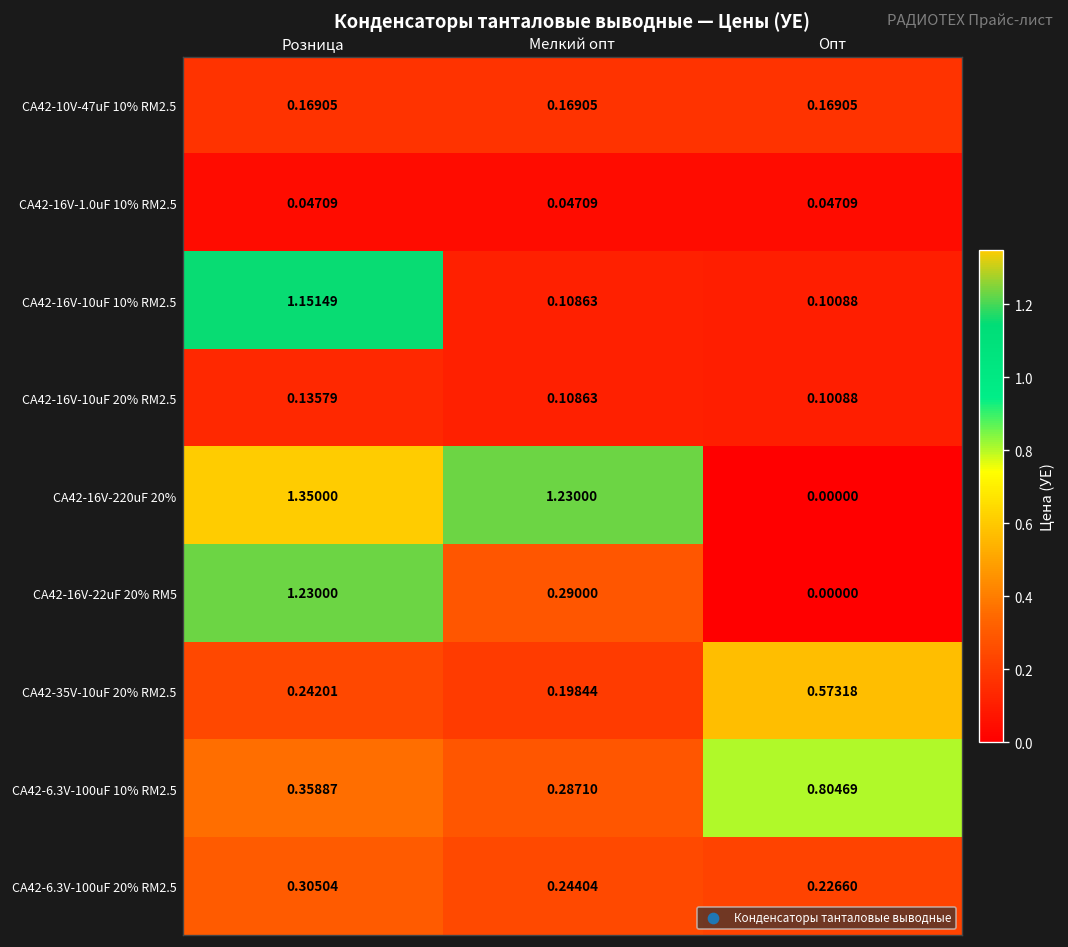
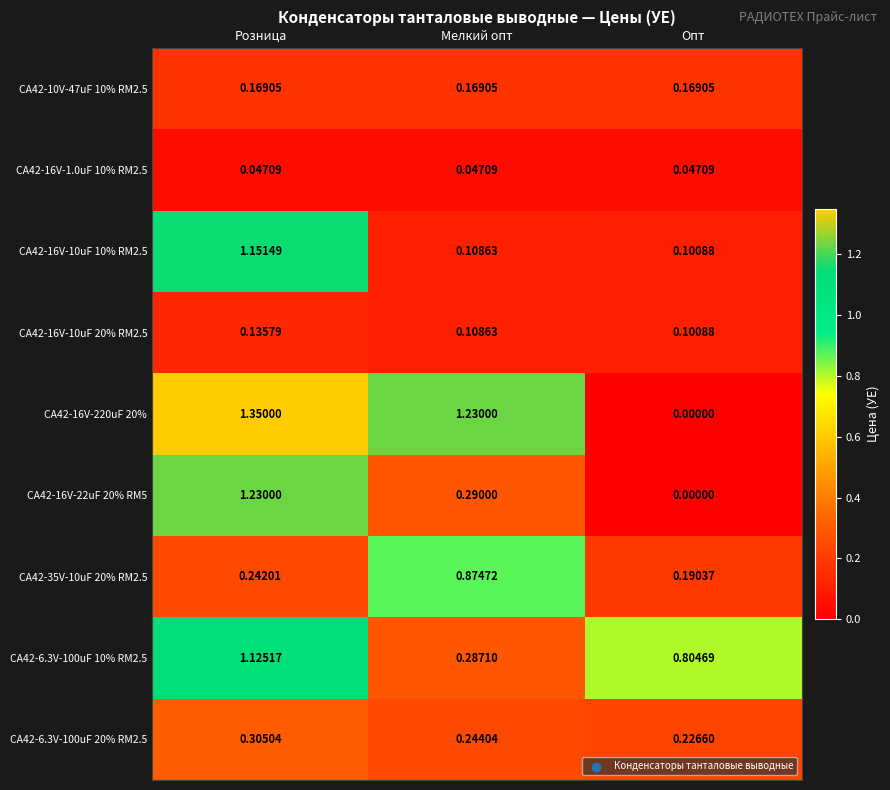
  {
    "CA42-10V-47uF 10% RM2.5": {
      "Розница": 0.16905,
      "Мелкий опт": 0.16905,
      "Опт": 0.16905
    },
    "CA42-16V-1.0uF 10% RM2.5": {
      "Розница": 0.04709,
      "Мелкий опт": 0.04709,
      "Опт": 0.04709
    },
    "CA42-16V-10uF 10% RM2.5": {
      "Розница": 1.15149,
      "Мелкий опт": 0.10863,
      "Опт": 0.10088
    },
    "CA42-16V-10uF 20% RM2.5": {
      "Розница": 0.13579,
      "Мелкий опт": 0.10863,
      "Опт": 0.10088
    },
    "CA42-16V-220uF 20%": {
      "Розница": 1.35000,
      "Мелкий опт": 1.23000,
      "Опт": 0.00000
    },
    "CA42-16V-22uF 20% RM5": {
      "Розница": 1.23000,
      "Мелкий опт": 0.29000,
      "Опт": 0.00000
    },
    "CA42-35V-10uF 20% RM2.5": {
      "Розница": 0.24201,
-     "Мелкий опт": 0.19844,
-     "Опт": 0.57318
+     "Мелкий опт": 0.87472,
+     "Опт": 0.19037
    },
    "CA42-6.3V-100uF 10% RM2.5": {
-     "Розница": 0.35887,
+     "Розница": 1.12517,
      "Мелкий опт": 0.28710,
      "Опт": 0.80469
    },
    "CA42-6.3V-100uF 20% RM2.5": {
      "Розница": 0.30504,
      "Мелкий опт": 0.24404,
      "Опт": 0.22660
    }
  }
